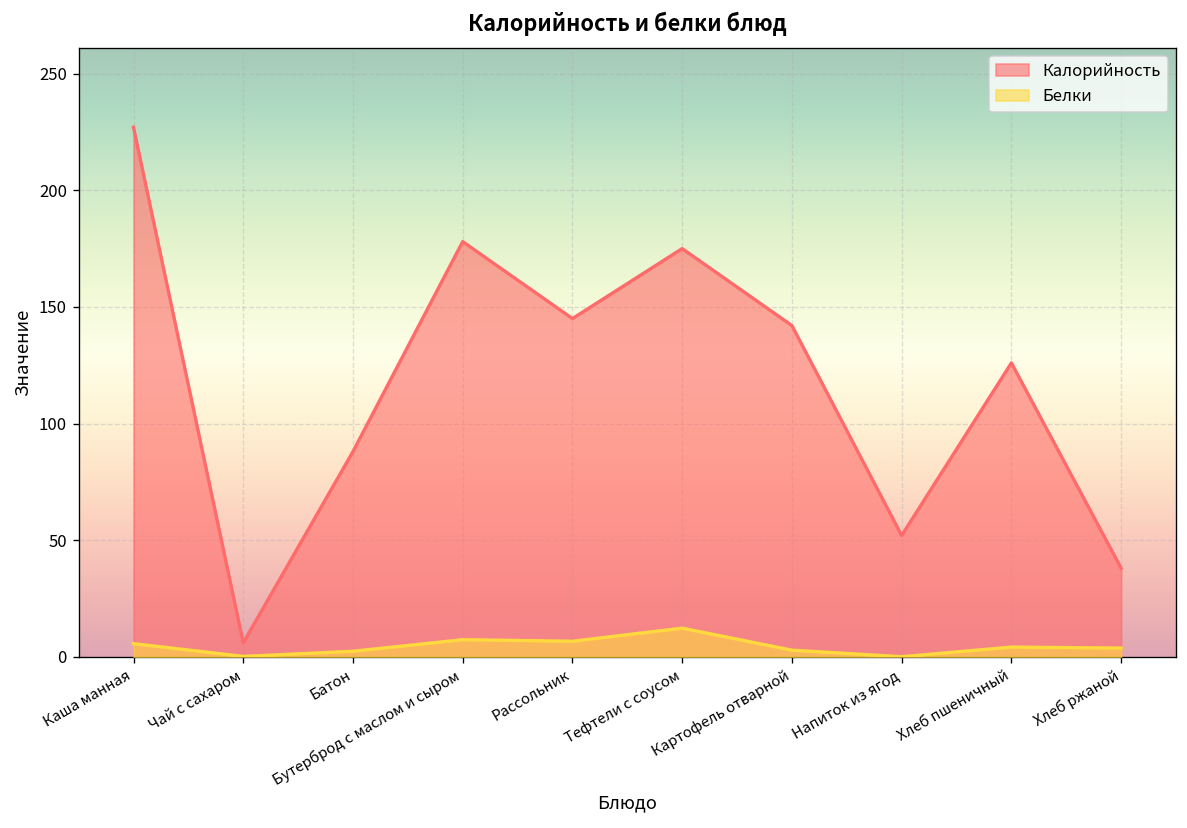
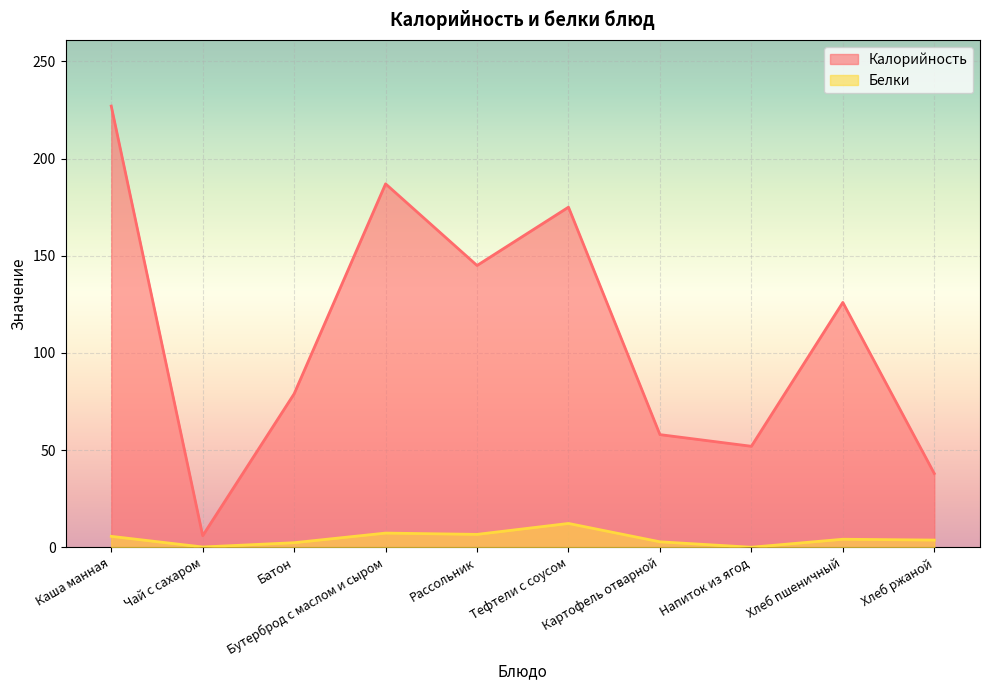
  {
    "Калорийность": {
      "Каша манная": 227,
      "Чай с сахаром": 6,
-     "Батон": 88,
-     "Бутерброд с маслом и сыром": 178,
+     "Батон": 79,
+     "Бутерброд с маслом и сыром": 187,
      "Рассольник": 145,
      "Тефтели с соусом": 175,
-     "Картофель отварной": 142,
+     "Картофель отварной": 58,
      "Напиток из ягод": 52,
      "Хлеб пшеничный": 126,
      "Хлеб ржаной": 38
    },
    "Белки": {
      "Каша манная": 6,
      "Чай с сахаром": 0,
      "Батон": 2,
      "Бутерброд с маслом и сыром": 7,
      "Рассольник": 7,
      "Тефтели с соусом": 12,
      "Картофель отварной": 3,
      "Напиток из ягод": 0,
      "Хлеб пшеничный": 4,
      "Хлеб ржаной": 4
    }
  }
